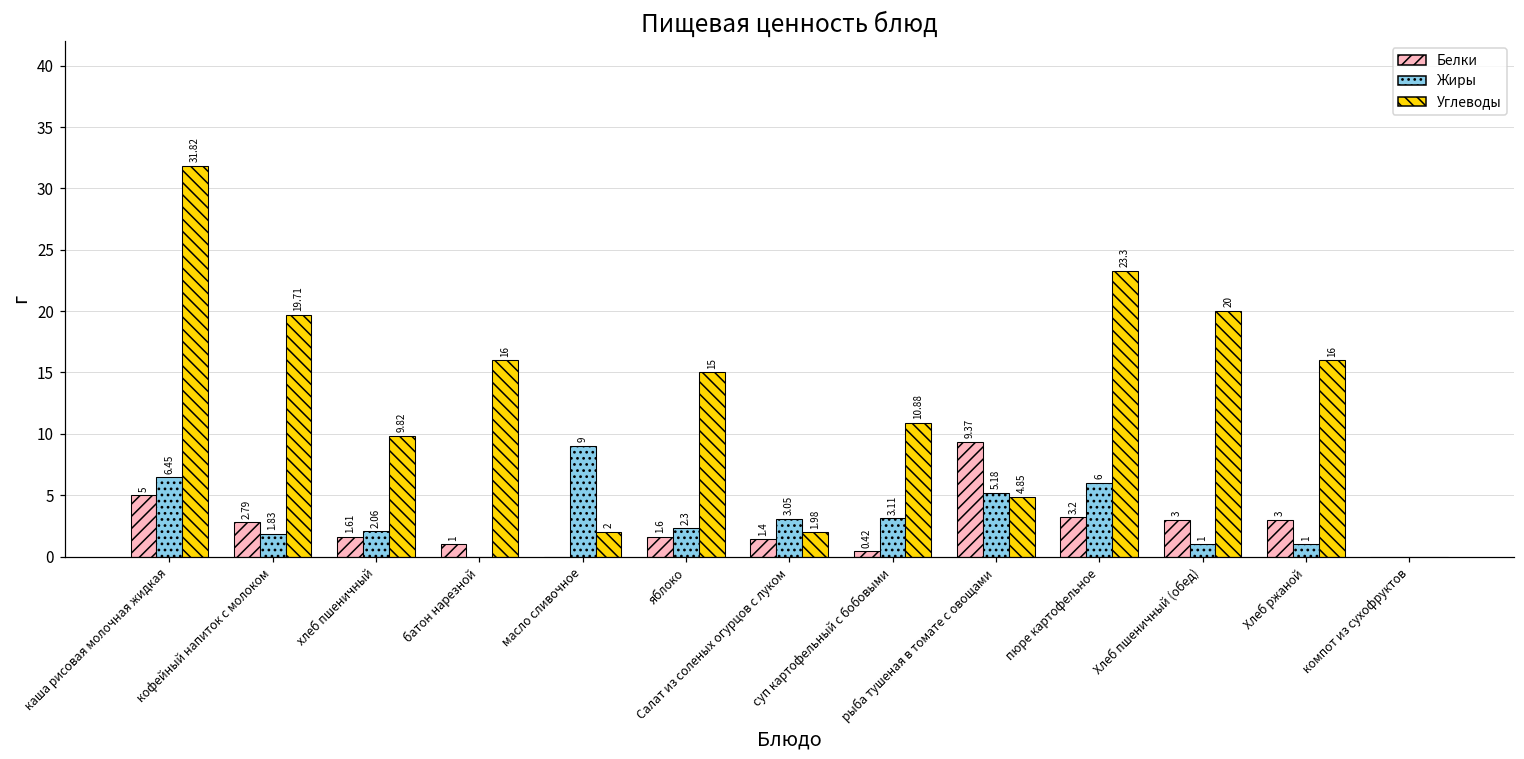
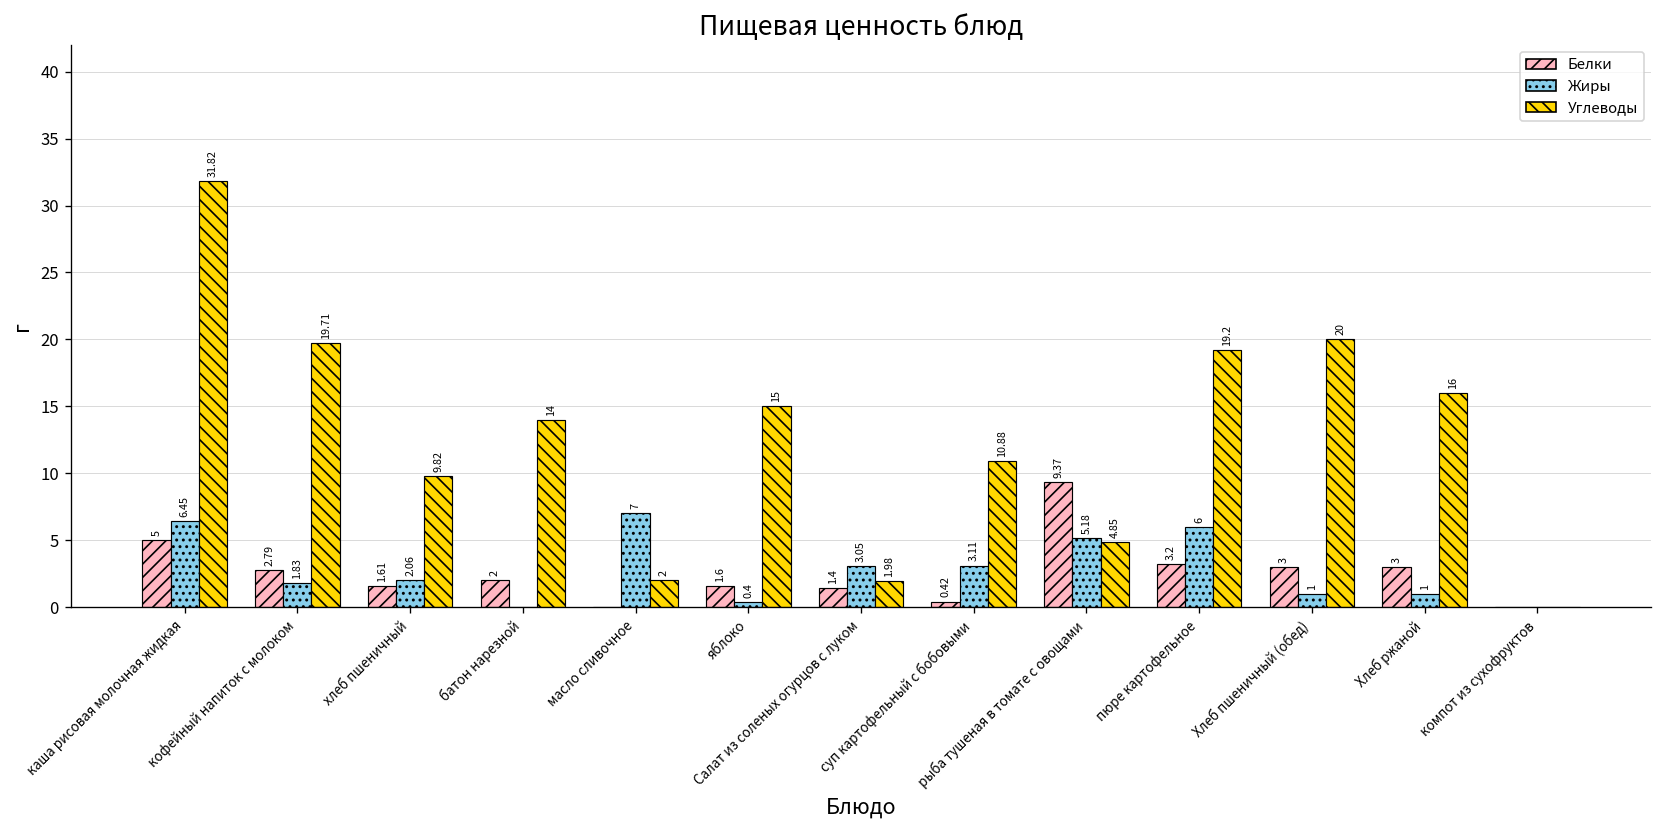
  {
    "Белки": {
      "каша рисовая молочная жидкая": 5,
      "кофейный напиток с молоком": 2.79,
      "хлеб пшеничный": 1.61,
-     "батон нарезной": 1,
+     "батон нарезной": 2,
      "яблоко": 1.6,
      "Салат из соленых огурцов с луком": 1.4,
      "суп картофельный с бобовыми": 0.42,
      "рыба тушеная в томате с овощами": 9.37,
      "пюре картофельное": 3.2,
      "Хлеб пшеничный (обед)": 3,
      "Хлеб ржаной": 3
    },
    "Жиры": {
      "каша рисовая молочная жидкая": 6.45,
      "кофейный напиток с молоком": 1.83,
      "хлеб пшеничный": 2.06,
-     "масло сливочное": 9,
-     "яблоко": 2.3,
+     "масло сливочное": 7,
+     "яблоко": 0.4,
      "Салат из соленых огурцов с луком": 3.05,
      "суп картофельный с бобовыми": 3.11,
      "рыба тушеная в томате с овощами": 5.18,
      "пюре картофельное": 6,
      "Хлеб пшеничный (обед)": 1,
      "Хлеб ржаной": 1
    },
    "Углеводы": {
      "каша рисовая молочная жидкая": 31.82,
      "кофейный напиток с молоком": 19.71,
      "хлеб пшеничный": 9.82,
-     "батон нарезной": 16,
+     "батон нарезной": 14,
      "масло сливочное": 2,
      "яблоко": 15,
      "Салат из соленых огурцов с луком": 1.98,
      "суп картофельный с бобовыми": 10.88,
      "рыба тушеная в томате с овощами": 4.85,
-     "пюре картофельное": 23.3,
+     "пюре картофельное": 19.2,
      "Хлеб пшеничный (обед)": 20,
      "Хлеб ржаной": 16
    }
  }
